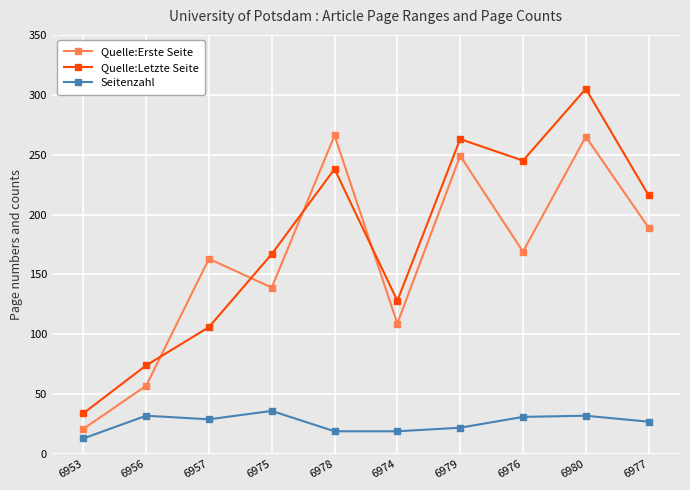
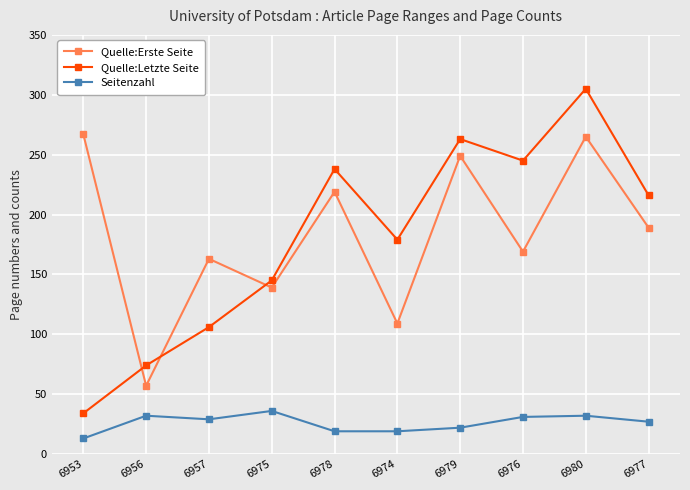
  {
    "Quelle:Erste Seite": {
-     "6953": 21,
+     "6953": 267,
      "6956": 57,
      "6957": 163,
      "6975": 139,
-     "6978": 266,
+     "6978": 219,
      "6974": 109,
      "6979": 249,
      "6976": 169,
      "6980": 265,
      "6977": 189
    },
    "Quelle:Letzte Seite": {
      "6953": 34,
      "6956": 74,
      "6957": 106,
-     "6975": 167,
+     "6975": 145,
      "6978": 238,
-     "6974": 128,
+     "6974": 179,
      "6979": 263,
      "6976": 245,
      "6980": 305,
      "6977": 216
    },
    "Seitenzahl": {
      "6953": 13,
      "6956": 32,
      "6957": 29,
      "6975": 36,
      "6978": 19,
      "6974": 19,
      "6979": 22,
      "6976": 31,
      "6980": 32,
      "6977": 27
    }
  }
